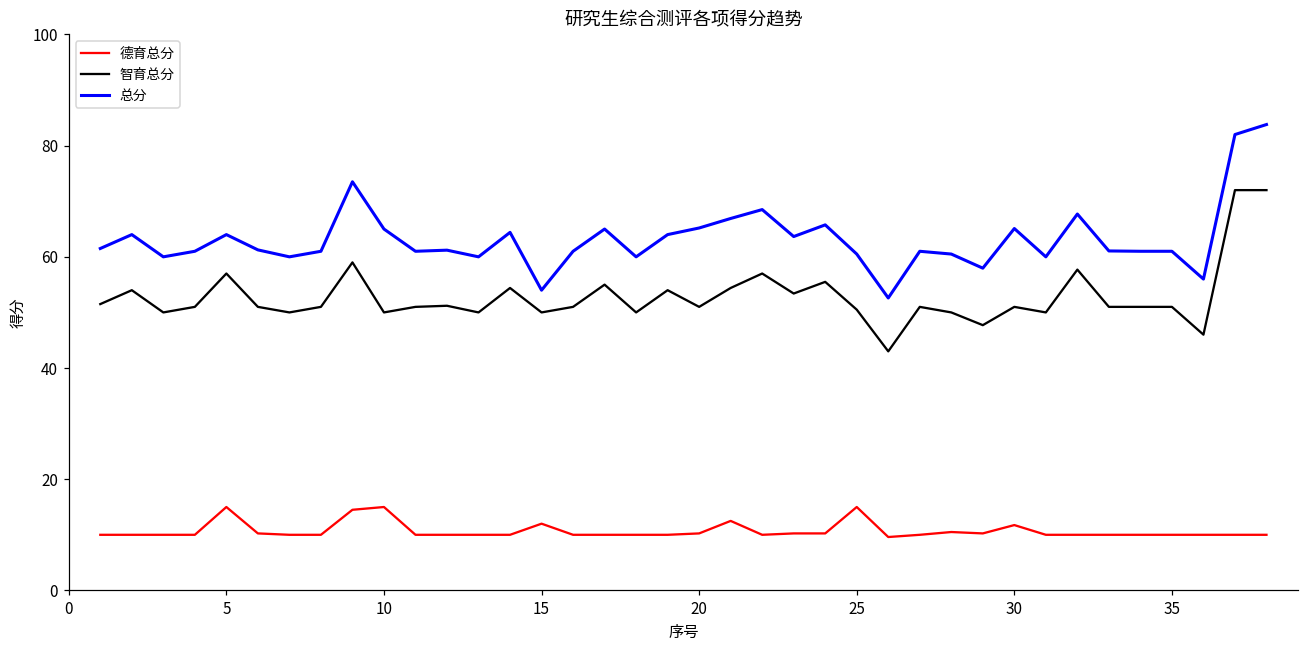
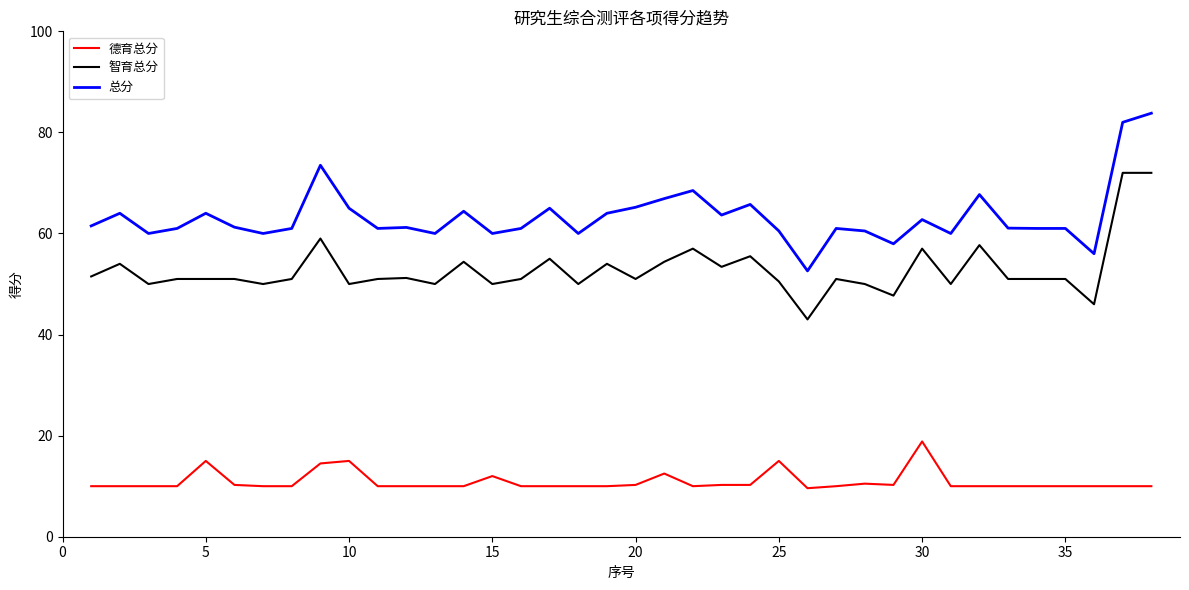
  {
    "德育总分": {
      "5": 15,
      "10": 15,
      "15": 12,
      "20": 10,
      "25": 15,
-     "30": 12,
+     "30": 19,
      "35": 10
    },
    "智育总分": {
-     "5": 57,
+     "5": 51,
      "10": 50,
      "15": 50,
      "20": 51,
      "25": 51,
-     "30": 51,
+     "30": 57,
      "35": 51
    },
    "总分": {
      "5": 64,
      "10": 65,
-     "15": 54,
+     "15": 60,
      "20": 65,
      "25": 61,
-     "30": 65,
+     "30": 63,
      "35": 61
    }
  }
